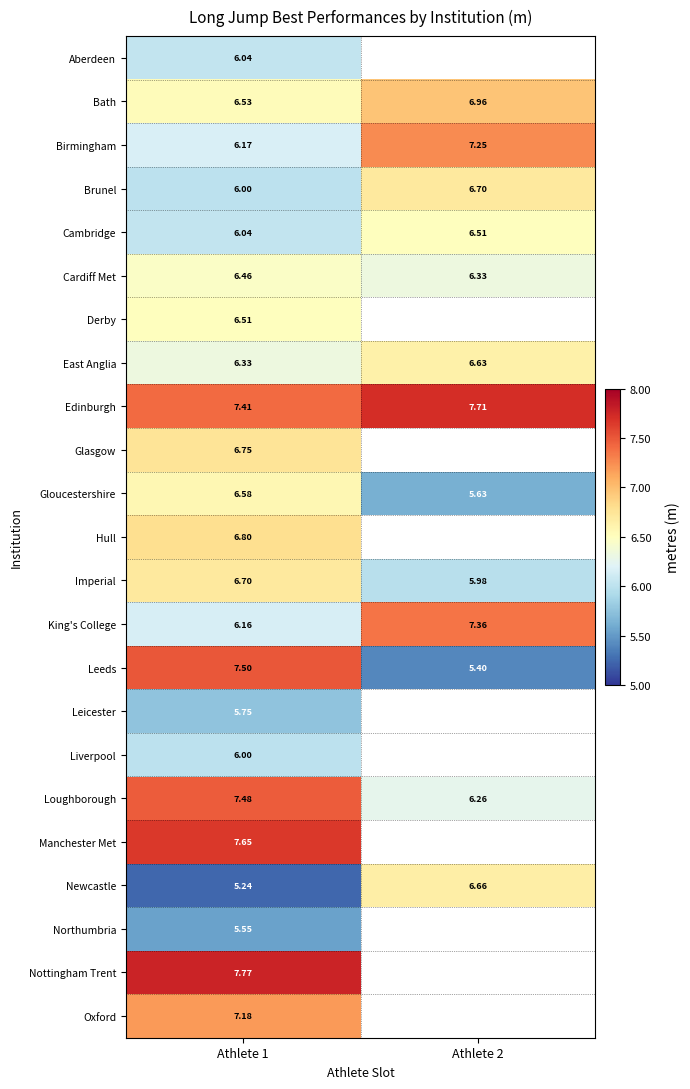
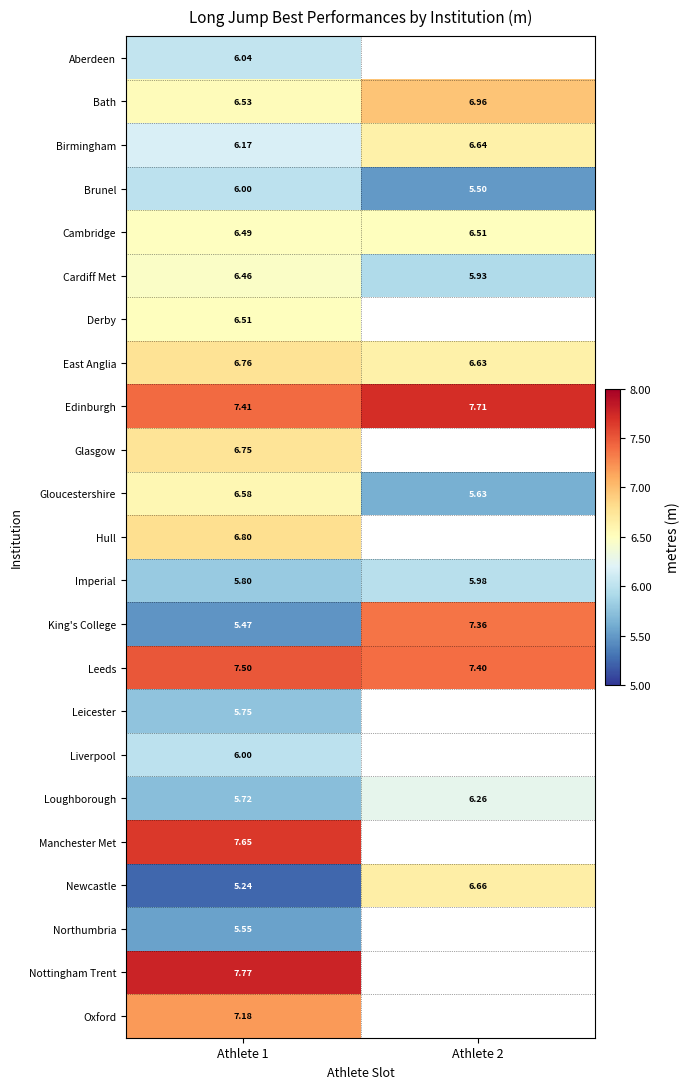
  {
    "Aberdeen": {
      "Athlete 1": 6.04
    },
    "Bath": {
      "Athlete 1": 6.53,
      "Athlete 2": 6.96
    },
    "Birmingham": {
      "Athlete 1": 6.17,
-     "Athlete 2": 7.25
+     "Athlete 2": 6.64
    },
    "Brunel": {
      "Athlete 1": 6.00,
-     "Athlete 2": 6.70
+     "Athlete 2": 5.50
    },
    "Cambridge": {
-     "Athlete 1": 6.04,
+     "Athlete 1": 6.49,
      "Athlete 2": 6.51
    },
    "Cardiff Met": {
      "Athlete 1": 6.46,
-     "Athlete 2": 6.33
+     "Athlete 2": 5.93
    },
    "Derby": {
      "Athlete 1": 6.51
    },
    "East Anglia": {
-     "Athlete 1": 6.33,
+     "Athlete 1": 6.76,
      "Athlete 2": 6.63
    },
    "Edinburgh": {
      "Athlete 1": 7.41,
      "Athlete 2": 7.71
    },
    "Glasgow": {
      "Athlete 1": 6.75
    },
    "Gloucestershire": {
      "Athlete 1": 6.58,
      "Athlete 2": 5.63
    },
    "Hull": {
      "Athlete 1": 6.80
    },
    "Imperial": {
-     "Athlete 1": 6.70,
+     "Athlete 1": 5.80,
      "Athlete 2": 5.98
    },
    "King's College": {
-     "Athlete 1": 6.16,
+     "Athlete 1": 5.47,
      "Athlete 2": 7.36
    },
    "Leeds": {
      "Athlete 1": 7.50,
-     "Athlete 2": 5.40
+     "Athlete 2": 7.40
    },
    "Leicester": {
      "Athlete 1": 5.75
    },
    "Liverpool": {
      "Athlete 1": 6.00
    },
    "Loughborough": {
-     "Athlete 1": 7.48,
+     "Athlete 1": 5.72,
      "Athlete 2": 6.26
    },
    "Manchester Met": {
      "Athlete 1": 7.65
    },
    "Newcastle": {
      "Athlete 1": 5.24,
      "Athlete 2": 6.66
    },
    "Northumbria": {
      "Athlete 1": 5.55
    },
    "Nottingham Trent": {
      "Athlete 1": 7.77
    },
    "Oxford": {
      "Athlete 1": 7.18
    }
  }
